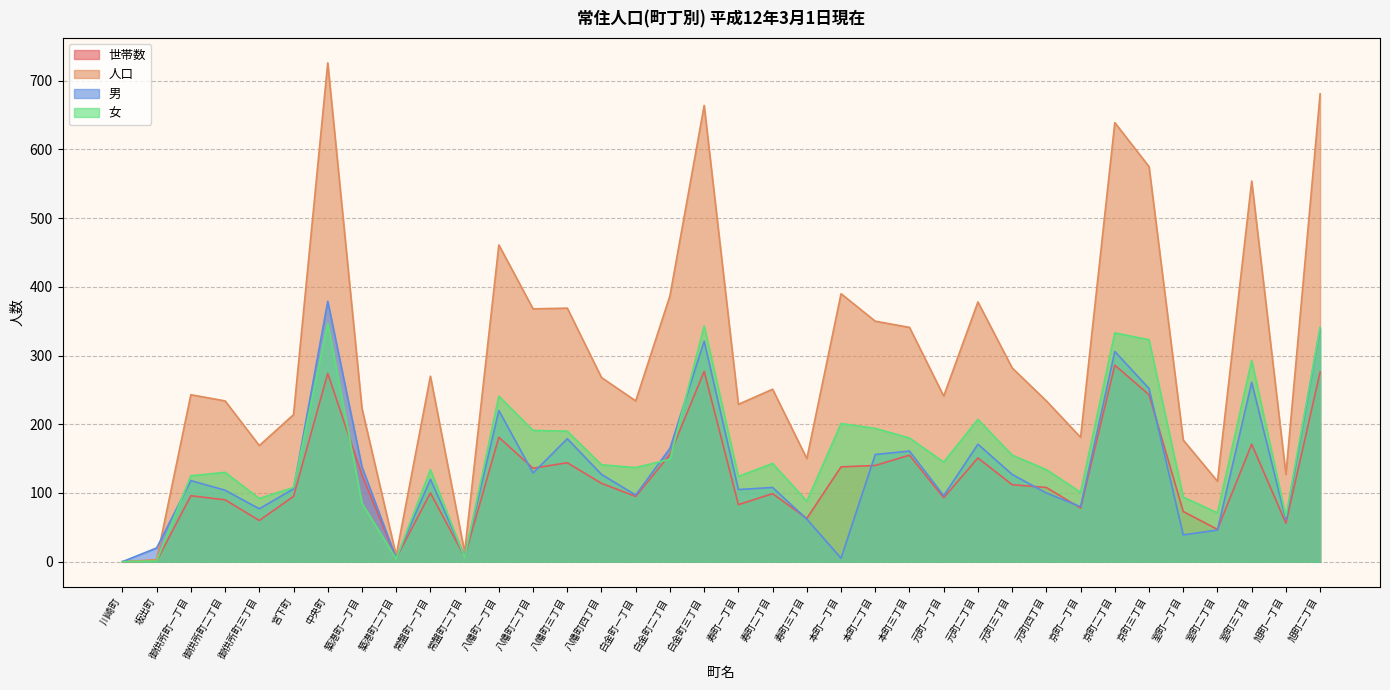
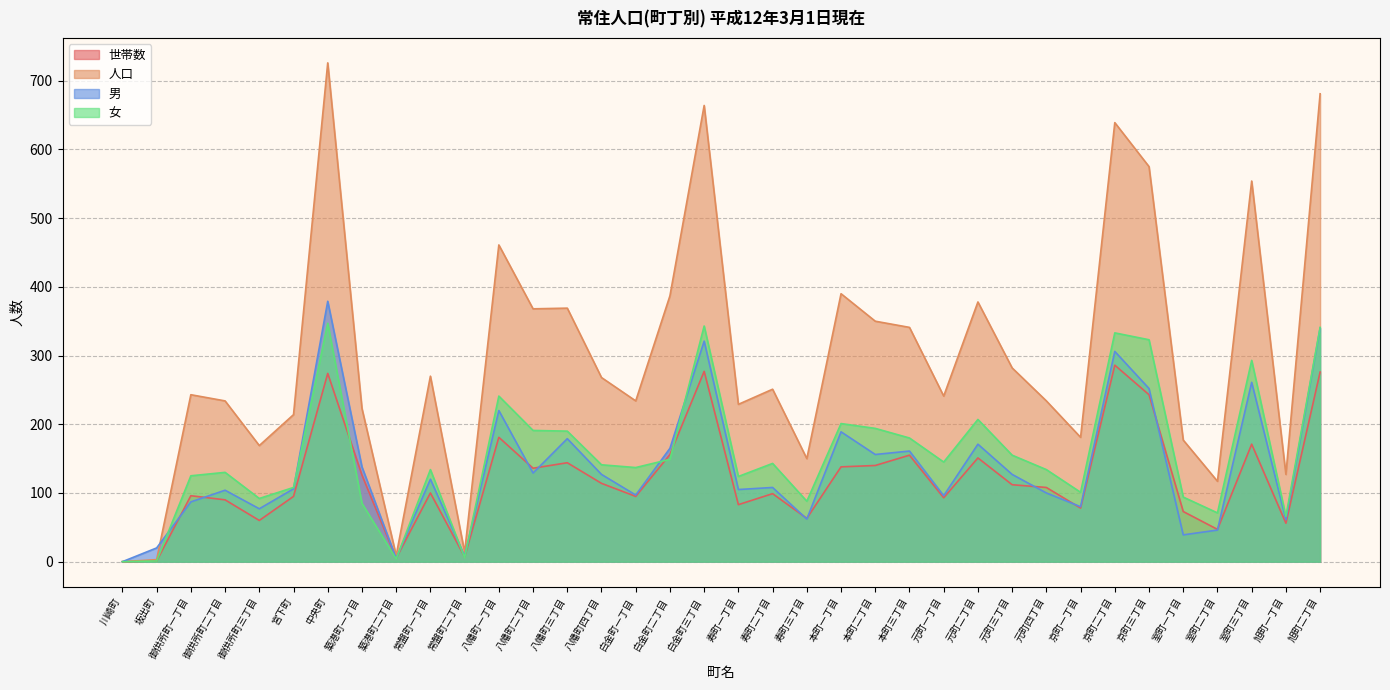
  {
    "男": {
      "坂出町": 20,
-     "御供所町一丁目": 120,
+     "御供所町一丁目": 90,
      "御供所町二丁目": 100,
      "御供所町三丁目": 80,
      "中央町": 380,
      "築港町一丁目": 140,
      "常盤町一丁目": 120,
      "八幡町一丁目": 220,
      "八幡町二丁目": 130,
      "八幡町三丁目": 180,
      "八幡町四丁目": 130,
      "白金町二丁目": 170,
      "白金町三丁目": 320,
      "寿町一丁目": 110,
      "寿町二丁目": 110,
-     "本町一丁目": 10,
+     "本町一丁目": 190,
      "本町二丁目": 160,
      "本町三丁目": 160,
      "元町二丁目": 170,
      "元町三丁目": 130,
      "元町四丁目": 100,
      "京町二丁目": 310,
      "京町三丁目": 250,
      "室町一丁目": 40,
      "室町三丁目": 260,
      "旭町一丁目": 60
    },
    "女": {
      "御供所町一丁目": 130,
      "御供所町二丁目": 130,
      "御供所町三丁目": 90,
      "中央町": 350,
      "築港町一丁目": 90,
      "常盤町一丁目": 130,
      "八幡町一丁目": 240,
      "八幡町二丁目": 190,
      "八幡町三丁目": 190,
      "八幡町四丁目": 140,
      "白金町一丁目": 140,
      "白金町二丁目": 150,
      "白金町三丁目": 340,
      "寿町一丁目": 120,
      "寿町二丁目": 140,
      "寿町三丁目": 90,
      "本町一丁目": 200,
      "本町二丁目": 190,
      "本町三丁目": 180,
      "元町一丁目": 150,
      "元町二丁目": 210,
      "元町三丁目": 160,
      "元町四丁目": 130,
      "京町一丁目": 100,
      "京町二丁目": 330,
      "京町三丁目": 320,
      "室町一丁目": 90,
      "室町二丁目": 70,
      "室町三丁目": 290,
      "旭町一丁目": 70
    }
  }
